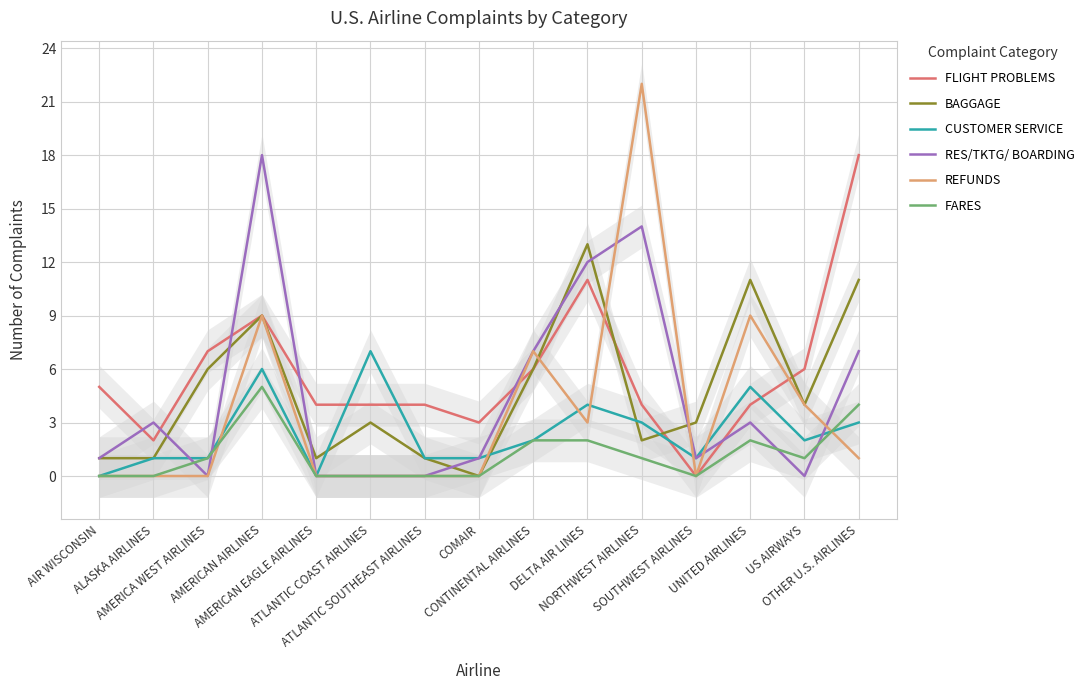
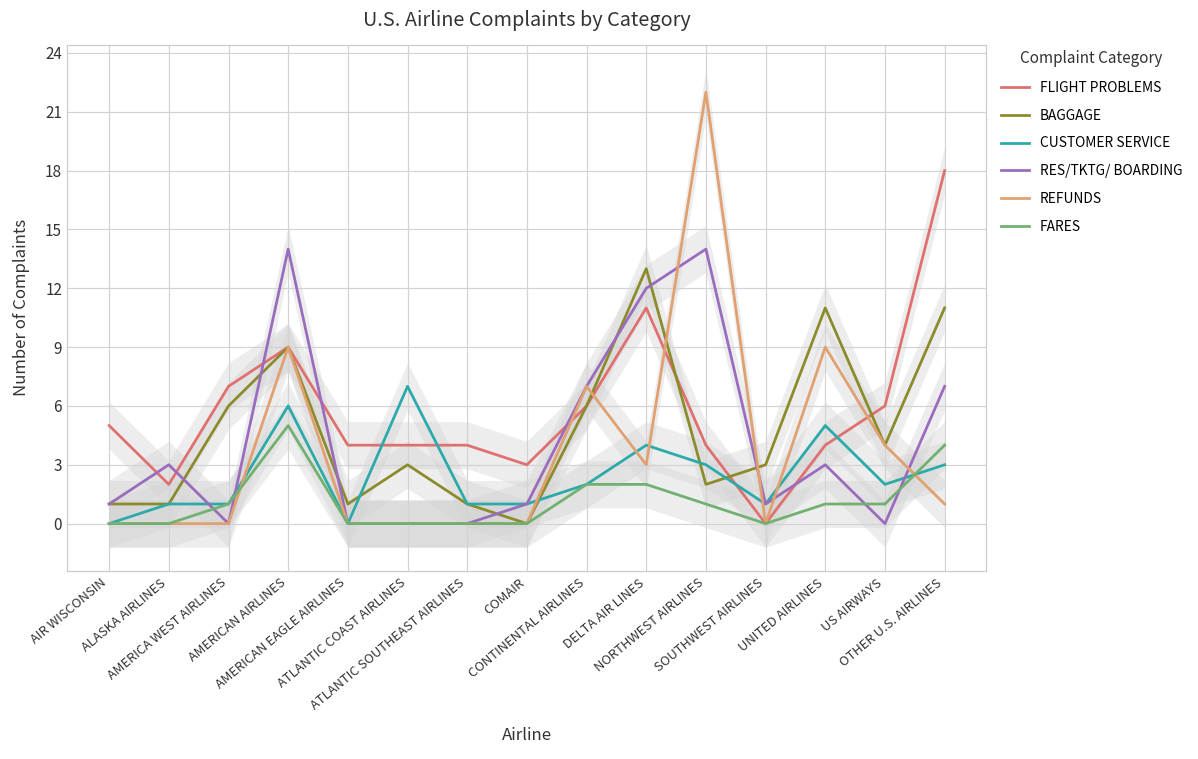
  {
    "BAGGAGE": {
      "AMERICA WEST AIRLINES": 6,
      "AMERICAN EAGLE AIRLINES": 1,
      "ATLANTIC COAST AIRLINES": 3,
      "DELTA AIR LINES": 13,
      "NORTHWEST AIRLINES": 2,
      "SOUTHWEST AIRLINES": 3,
      "UNITED AIRLINES": 11,
      "OTHER U.S. AIRLINES": 11
    },
    "CUSTOMER SERVICE": {
      "AMERICAN AIRLINES": 6,
      "ATLANTIC COAST AIRLINES": 7,
      "DELTA AIR LINES": 4,
      "NORTHWEST AIRLINES": 3,
      "UNITED AIRLINES": 5,
      "US AIRWAYS": 2,
      "OTHER U.S. AIRLINES": 3
    },
    "RES/TKTG/ BOARDING": {
      "ALASKA AIRLINES": 3,
-     "AMERICAN AIRLINES": 18,
+     "AMERICAN AIRLINES": 14,
      "DELTA AIR LINES": 12,
      "NORTHWEST AIRLINES": 14,
      "UNITED AIRLINES": 3,
      "US AIRWAYS": 0,
      "OTHER U.S. AIRLINES": 7
    },
    "FARES": {
      "AMERICAN AIRLINES": 5,
      "DELTA AIR LINES": 2,
      "NORTHWEST AIRLINES": 1,
-     "UNITED AIRLINES": 2,
+     "UNITED AIRLINES": 1,
      "US AIRWAYS": 1,
      "OTHER U.S. AIRLINES": 4
    }
  }
